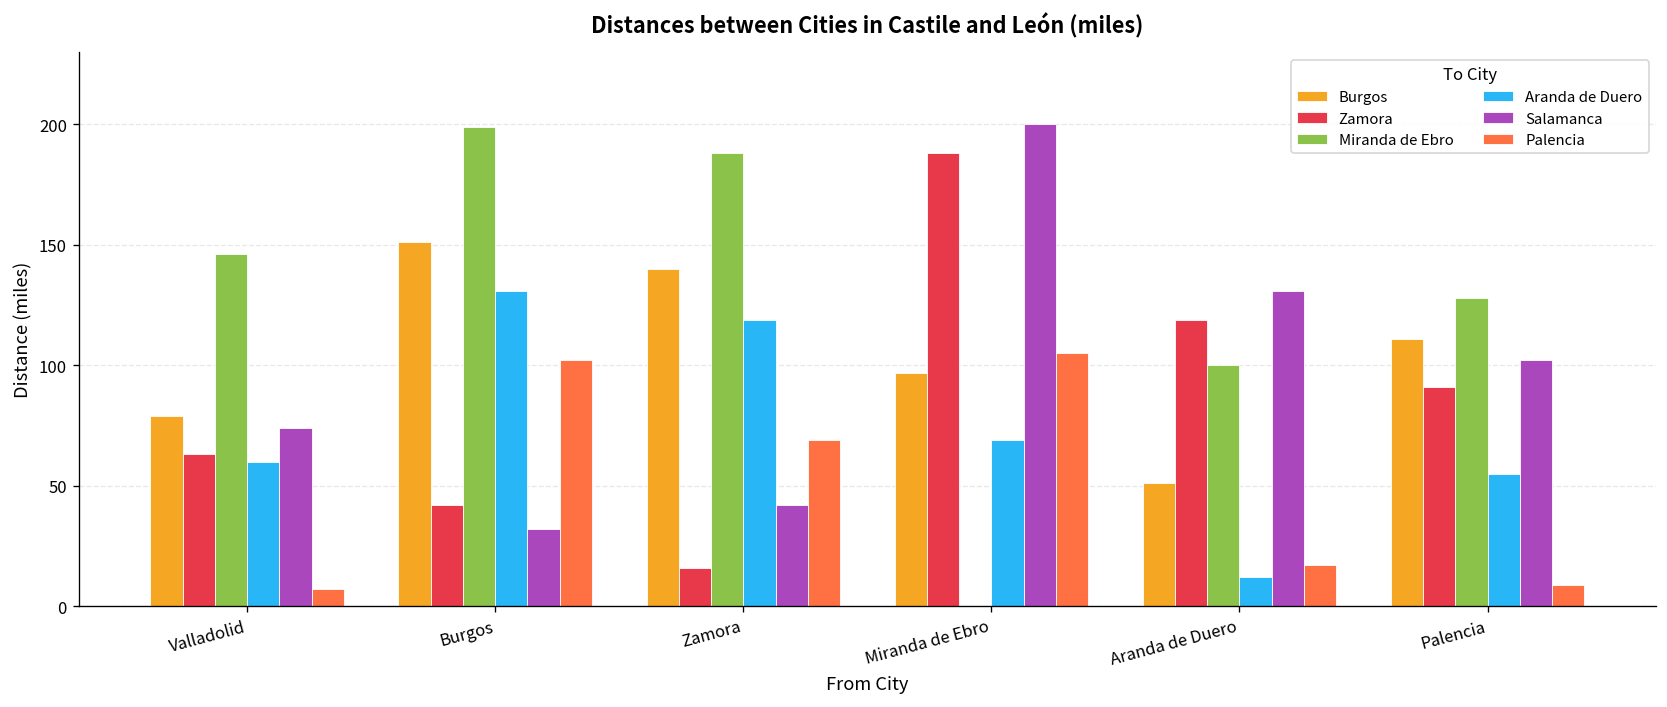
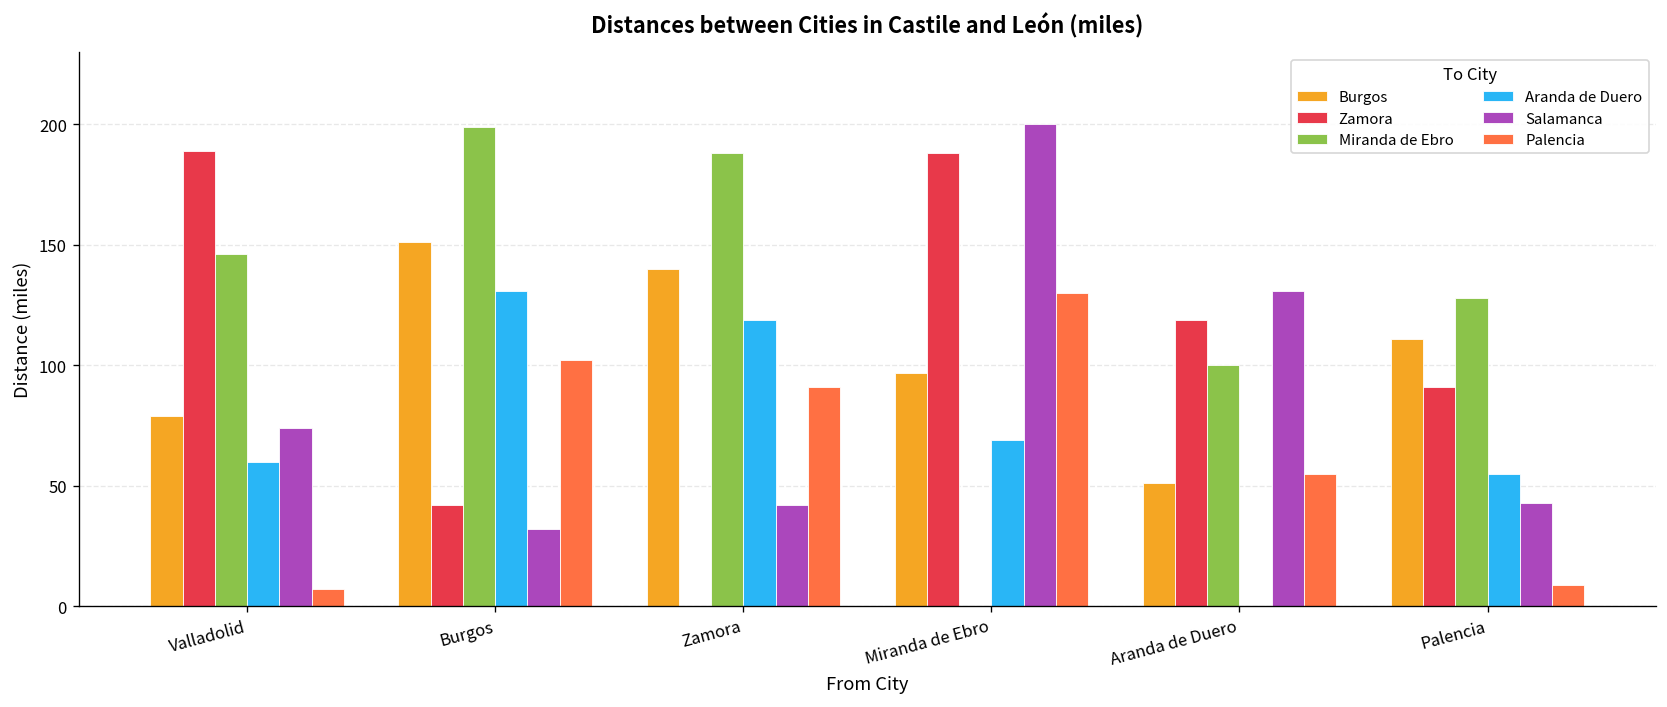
  {
    "Burgos": {
      "Valladolid": 79,
      "Burgos": 151,
      "Zamora": 140,
      "Miranda de Ebro": 97,
      "Aranda de Duero": 51,
      "Palencia": 111
    },
    "Zamora": {
-     "Valladolid": 63,
+     "Valladolid": 189,
      "Burgos": 42,
-     "Zamora": 16,
+     "Zamora": 0,
      "Miranda de Ebro": 188,
      "Aranda de Duero": 119,
      "Palencia": 91
    },
    "Miranda de Ebro": {
      "Valladolid": 146,
      "Burgos": 199,
      "Zamora": 188,
      "Miranda de Ebro": 0,
      "Aranda de Duero": 100,
      "Palencia": 128
    },
    "Aranda de Duero": {
      "Valladolid": 60,
      "Burgos": 131,
      "Zamora": 119,
      "Miranda de Ebro": 69,
-     "Aranda de Duero": 12,
+     "Aranda de Duero": 0,
      "Palencia": 55
    },
    "Salamanca": {
      "Valladolid": 74,
      "Burgos": 32,
      "Zamora": 42,
      "Miranda de Ebro": 200,
      "Aranda de Duero": 131,
-     "Palencia": 102
+     "Palencia": 43
    },
    "Palencia": {
      "Valladolid": 7,
      "Burgos": 102,
-     "Zamora": 69,
-     "Miranda de Ebro": 105,
-     "Aranda de Duero": 17,
+     "Zamora": 91,
+     "Miranda de Ebro": 130,
+     "Aranda de Duero": 55,
      "Palencia": 9
    }
  }
